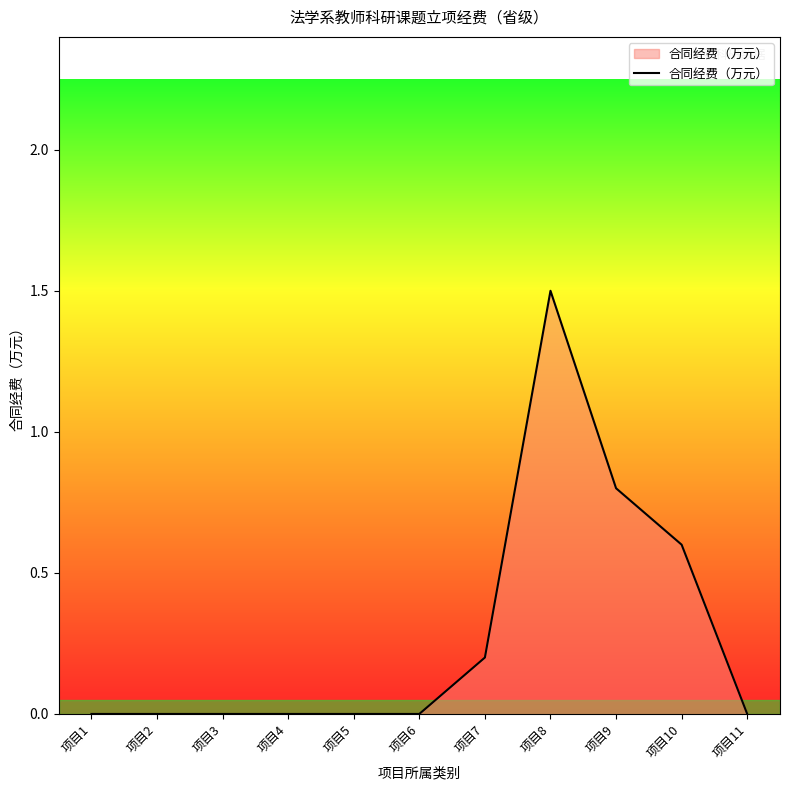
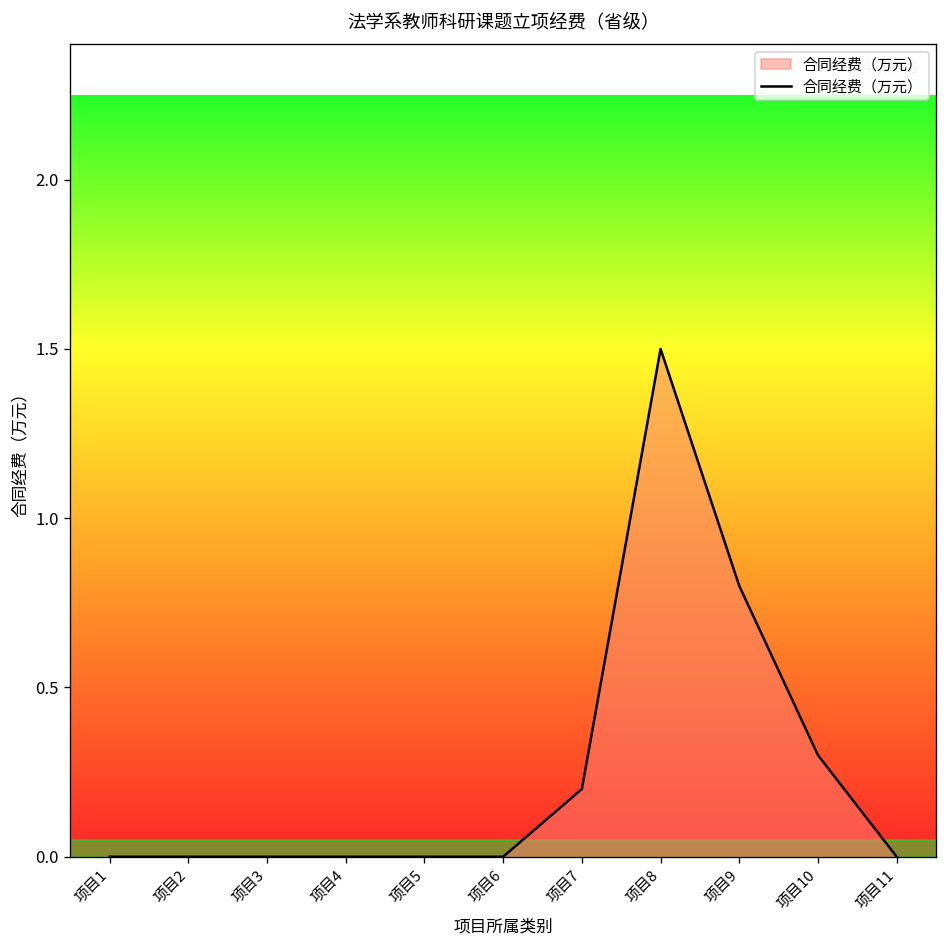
  {
    "项目7": 0.2,
    "项目8": 1.5,
    "项目9": 0.8,
-   "项目10": 0.6
+   "项目10": 0.3
  }
